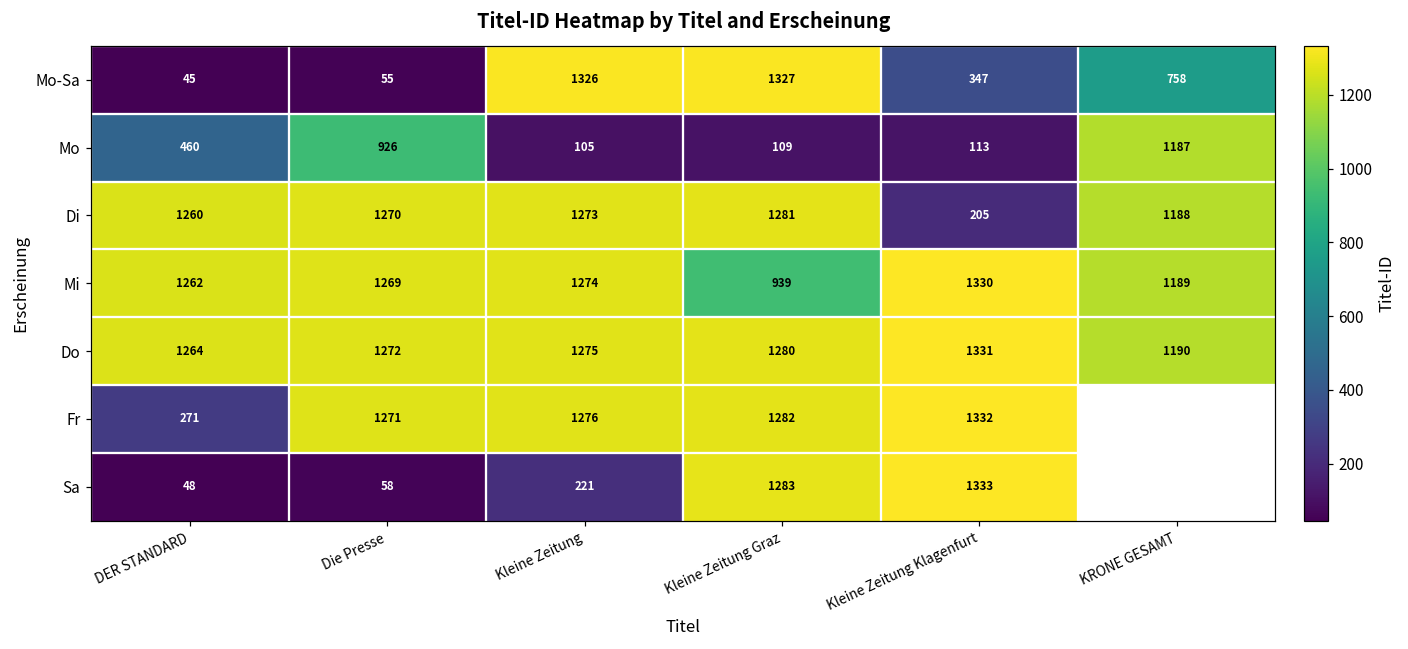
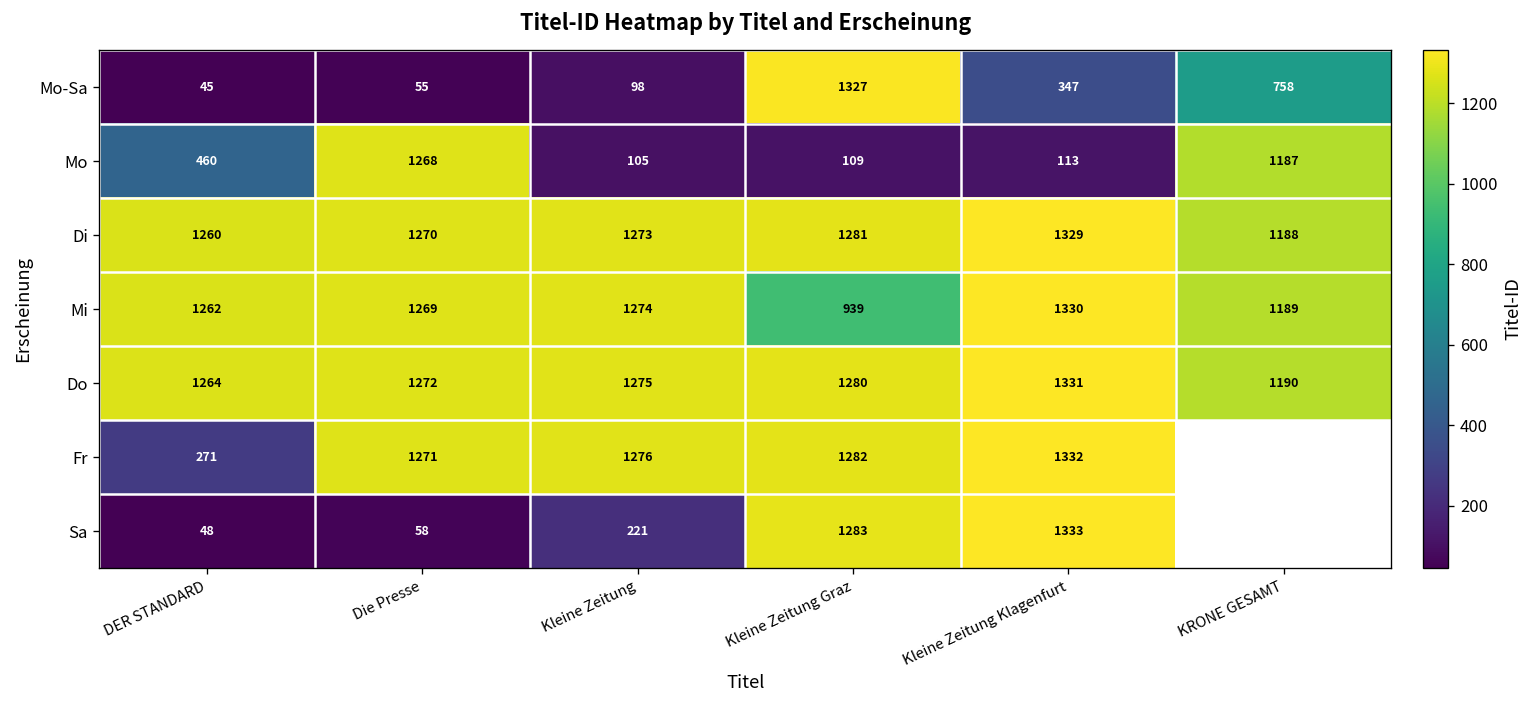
  {
    "Mo-Sa": {
      "DER STANDARD": 45,
      "Die Presse": 55,
-     "Kleine Zeitung": 1326,
+     "Kleine Zeitung": 98,
      "Kleine Zeitung Graz": 1327,
      "Kleine Zeitung Klagenfurt": 347,
      "KRONE GESAMT": 758
    },
    "Mo": {
      "DER STANDARD": 460,
-     "Die Presse": 926,
+     "Die Presse": 1268,
      "Kleine Zeitung": 105,
      "Kleine Zeitung Graz": 109,
      "Kleine Zeitung Klagenfurt": 113,
      "KRONE GESAMT": 1187
    },
    "Di": {
      "DER STANDARD": 1260,
      "Die Presse": 1270,
      "Kleine Zeitung": 1273,
      "Kleine Zeitung Graz": 1281,
-     "Kleine Zeitung Klagenfurt": 205,
+     "Kleine Zeitung Klagenfurt": 1329,
      "KRONE GESAMT": 1188
    },
    "Mi": {
      "DER STANDARD": 1262,
      "Die Presse": 1269,
      "Kleine Zeitung": 1274,
      "Kleine Zeitung Graz": 939,
      "Kleine Zeitung Klagenfurt": 1330,
      "KRONE GESAMT": 1189
    },
    "Do": {
      "DER STANDARD": 1264,
      "Die Presse": 1272,
      "Kleine Zeitung": 1275,
      "Kleine Zeitung Graz": 1280,
      "Kleine Zeitung Klagenfurt": 1331,
      "KRONE GESAMT": 1190
    },
    "Fr": {
      "DER STANDARD": 271,
      "Die Presse": 1271,
      "Kleine Zeitung": 1276,
      "Kleine Zeitung Graz": 1282,
      "Kleine Zeitung Klagenfurt": 1332
    },
    "Sa": {
      "DER STANDARD": 48,
      "Die Presse": 58,
      "Kleine Zeitung": 221,
      "Kleine Zeitung Graz": 1283,
      "Kleine Zeitung Klagenfurt": 1333
    }
  }
